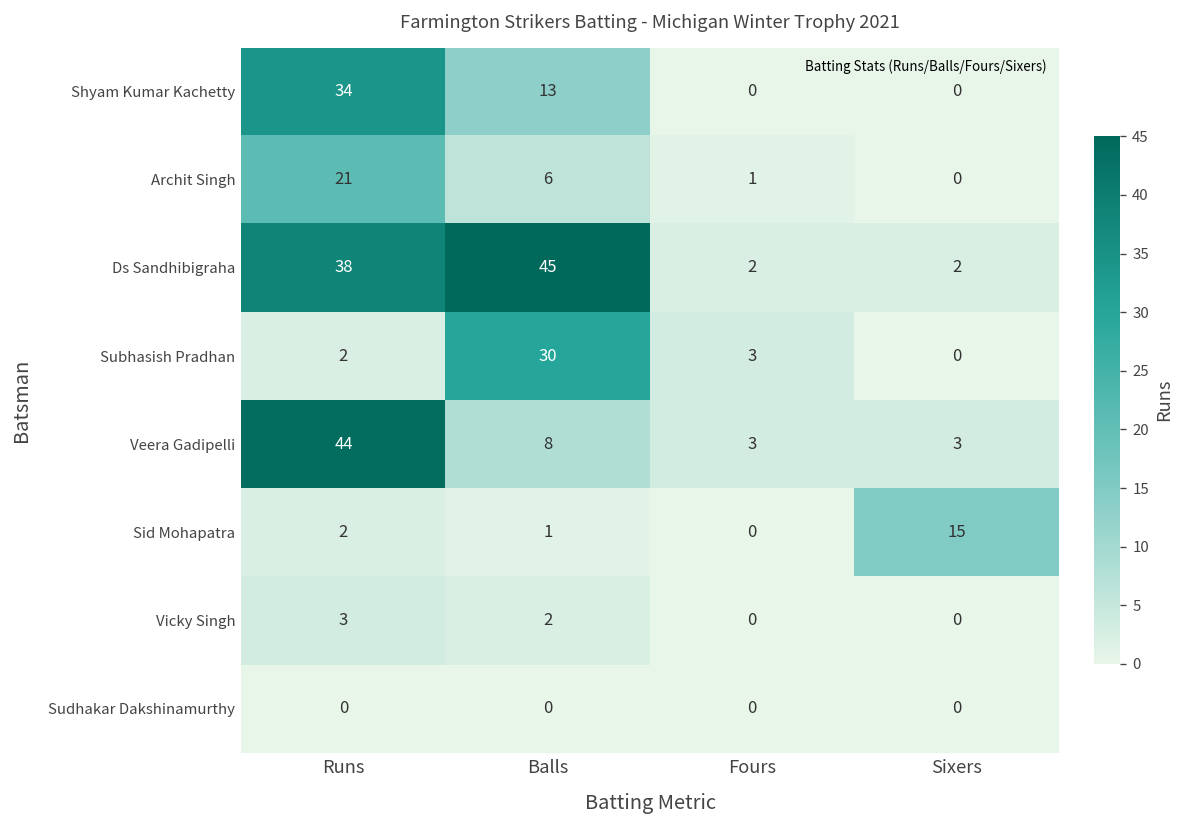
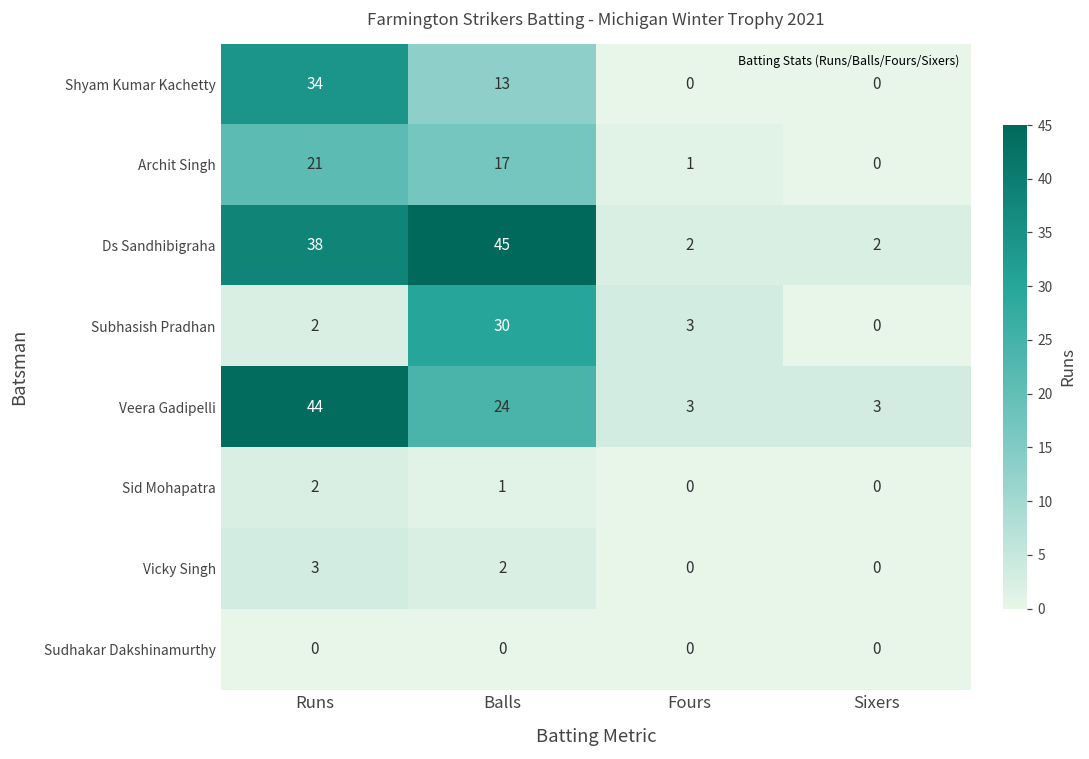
  {
    "Shyam Kumar Kachetty": {
      "Runs": 34,
      "Balls": 13,
      "Fours": 0,
      "Sixers": 0
    },
    "Archit Singh": {
      "Runs": 21,
-     "Balls": 6,
+     "Balls": 17,
      "Fours": 1,
      "Sixers": 0
    },
    "Ds Sandhibigraha": {
      "Runs": 38,
      "Balls": 45,
      "Fours": 2,
      "Sixers": 2
    },
    "Subhasish Pradhan": {
      "Runs": 2,
      "Balls": 30,
      "Fours": 3,
      "Sixers": 0
    },
    "Veera Gadipelli": {
      "Runs": 44,
-     "Balls": 8,
+     "Balls": 24,
      "Fours": 3,
      "Sixers": 3
    },
    "Sid Mohapatra": {
      "Runs": 2,
      "Balls": 1,
      "Fours": 0,
-     "Sixers": 15
+     "Sixers": 0
    },
    "Vicky Singh": {
      "Runs": 3,
      "Balls": 2,
      "Fours": 0,
      "Sixers": 0
    },
    "Sudhakar Dakshinamurthy": {
      "Runs": 0,
      "Balls": 0,
      "Fours": 0,
      "Sixers": 0
    }
  }
